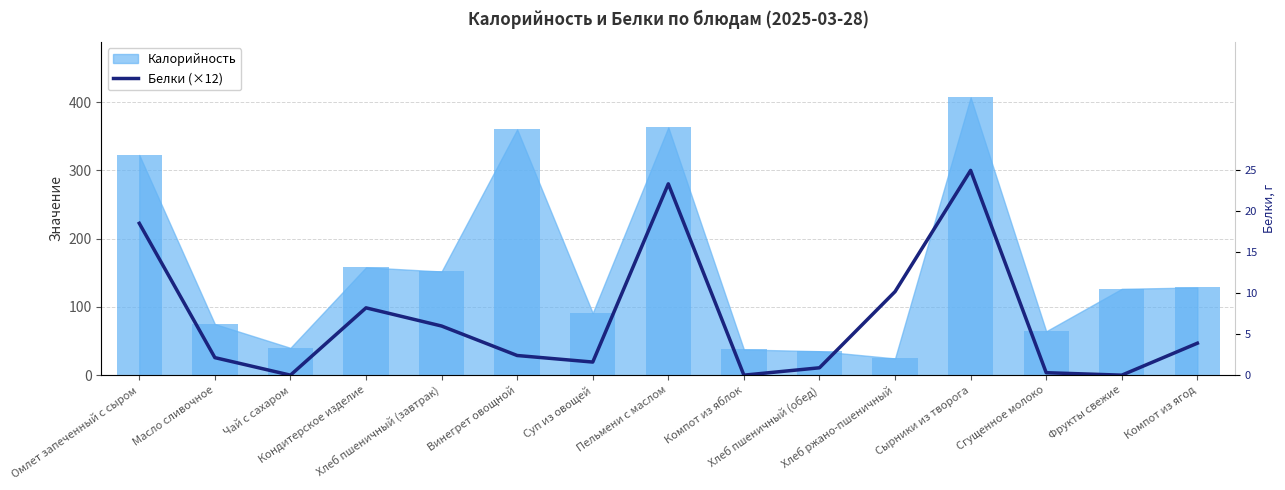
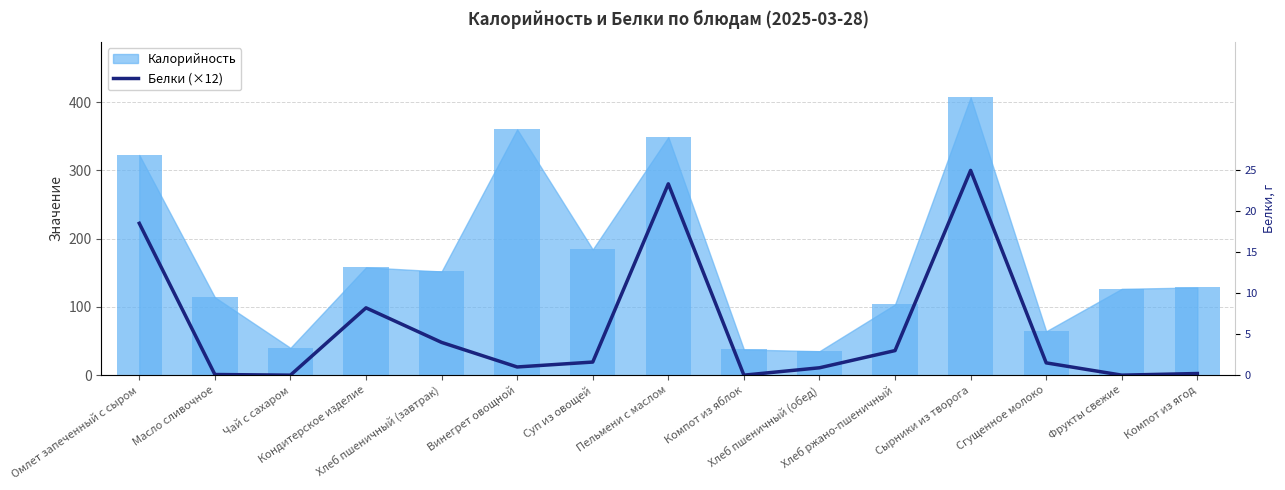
  {
    "Белки (×12)": {
      "Омлет запеченный с сыром": 220,
-     "Масло сливочное": 30,
+     "Масло сливочное": 0,
      "Чай с сахаром": 0,
      "Кондитерское изделие": 100,
-     "Хлеб пшеничный (завтрак)": 70,
-     "Винегрет овощной": 30,
+     "Хлеб пшеничный (завтрак)": 50,
+     "Винегрет овощной": 10,
      "Суп из овощей": 20,
      "Пельмени с маслом": 280,
      "Компот из яблок": 0,
      "Хлеб пшеничный (обед)": 10,
-     "Хлеб ржано-пшеничный": 120,
+     "Хлеб ржано-пшеничный": 40,
      "Сырники из творога": 300,
-     "Сгущенное молоко": 0,
+     "Сгущенное молоко": 20,
      "Фрукты свежие": 0,
-     "Компот из ягод": 50
+     "Компот из ягод": 0
    },
    "Калорийность": {
      "Омлет запеченный с сыром": 320,
-     "Масло сливочное": 70,
+     "Масло сливочное": 110,
      "Чай с сахаром": 40,
      "Кондитерское изделие": 160,
      "Хлеб пшеничный (завтрак)": 150,
      "Винегрет овощной": 360,
-     "Суп из овощей": 90,
-     "Пельмени с маслом": 360,
+     "Суп из овощей": 180,
+     "Пельмени с маслом": 350,
      "Компот из яблок": 40,
      "Хлеб пшеничный (обед)": 40,
-     "Хлеб ржано-пшеничный": 20,
+     "Хлеб ржано-пшеничный": 100,
      "Сырники из творога": 410,
      "Сгущенное молоко": 60,
      "Фрукты свежие": 130,
      "Компот из ягод": 130
    }
  }
